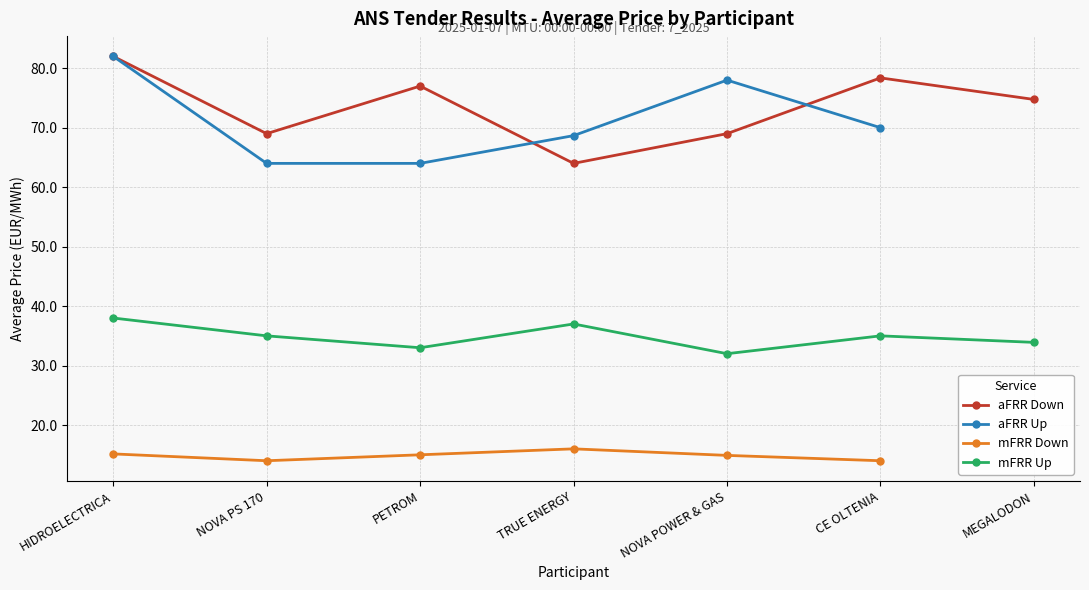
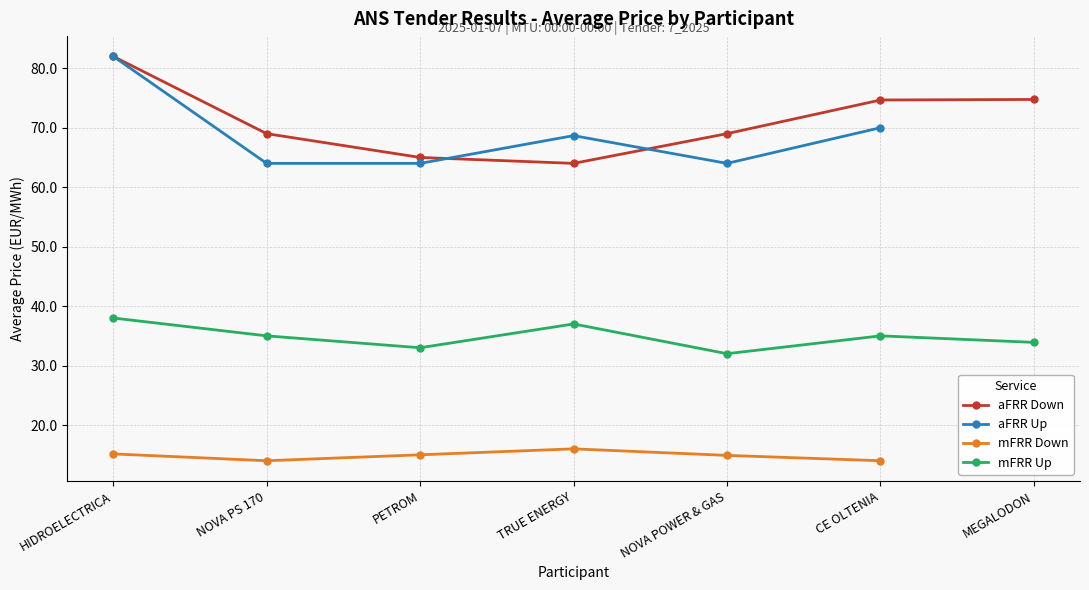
  {
    "aFRR Down": {
      "NOVA PS 170": 69,
-     "PETROM": 77,
+     "PETROM": 65,
      "TRUE ENERGY": 64,
      "NOVA POWER & GAS": 69,
-     "CE OLTENIA": 78,
+     "CE OLTENIA": 75,
      "MEGALODON": 75
    },
    "aFRR Up": {
      "NOVA PS 170": 64,
      "PETROM": 64,
      "TRUE ENERGY": 69,
-     "NOVA POWER & GAS": 78,
+     "NOVA POWER & GAS": 64,
      "CE OLTENIA": 70
    },
    "mFRR Down": {
      "HIDROELECTRICA": 15,
      "NOVA PS 170": 14,
      "PETROM": 15,
      "TRUE ENERGY": 16,
      "NOVA POWER & GAS": 15,
      "CE OLTENIA": 14
    },
    "mFRR Up": {
      "HIDROELECTRICA": 38,
      "NOVA PS 170": 35,
      "PETROM": 33,
      "TRUE ENERGY": 37,
      "NOVA POWER & GAS": 32,
      "CE OLTENIA": 35,
      "MEGALODON": 34
    }
  }
